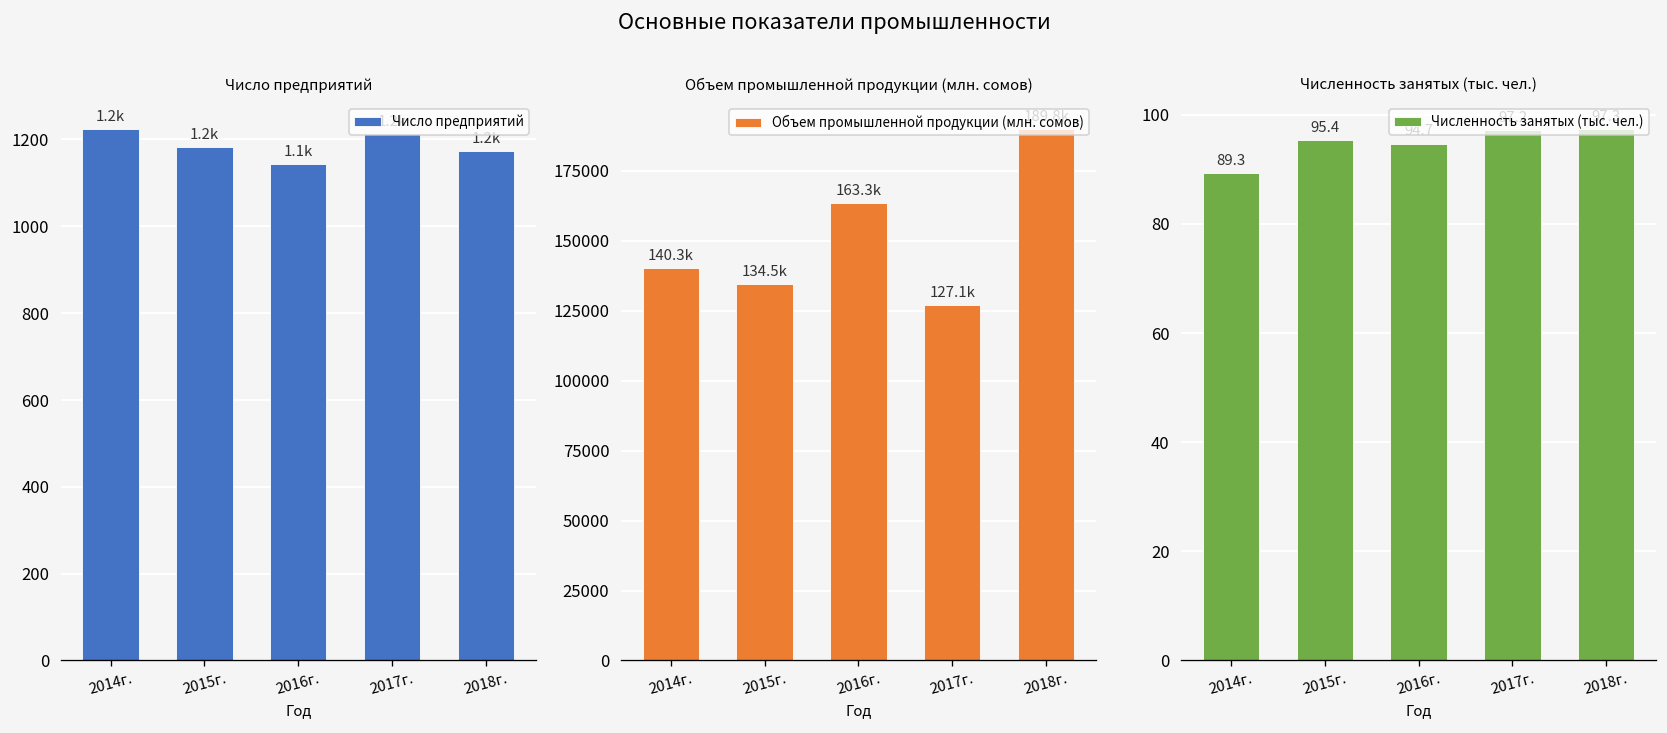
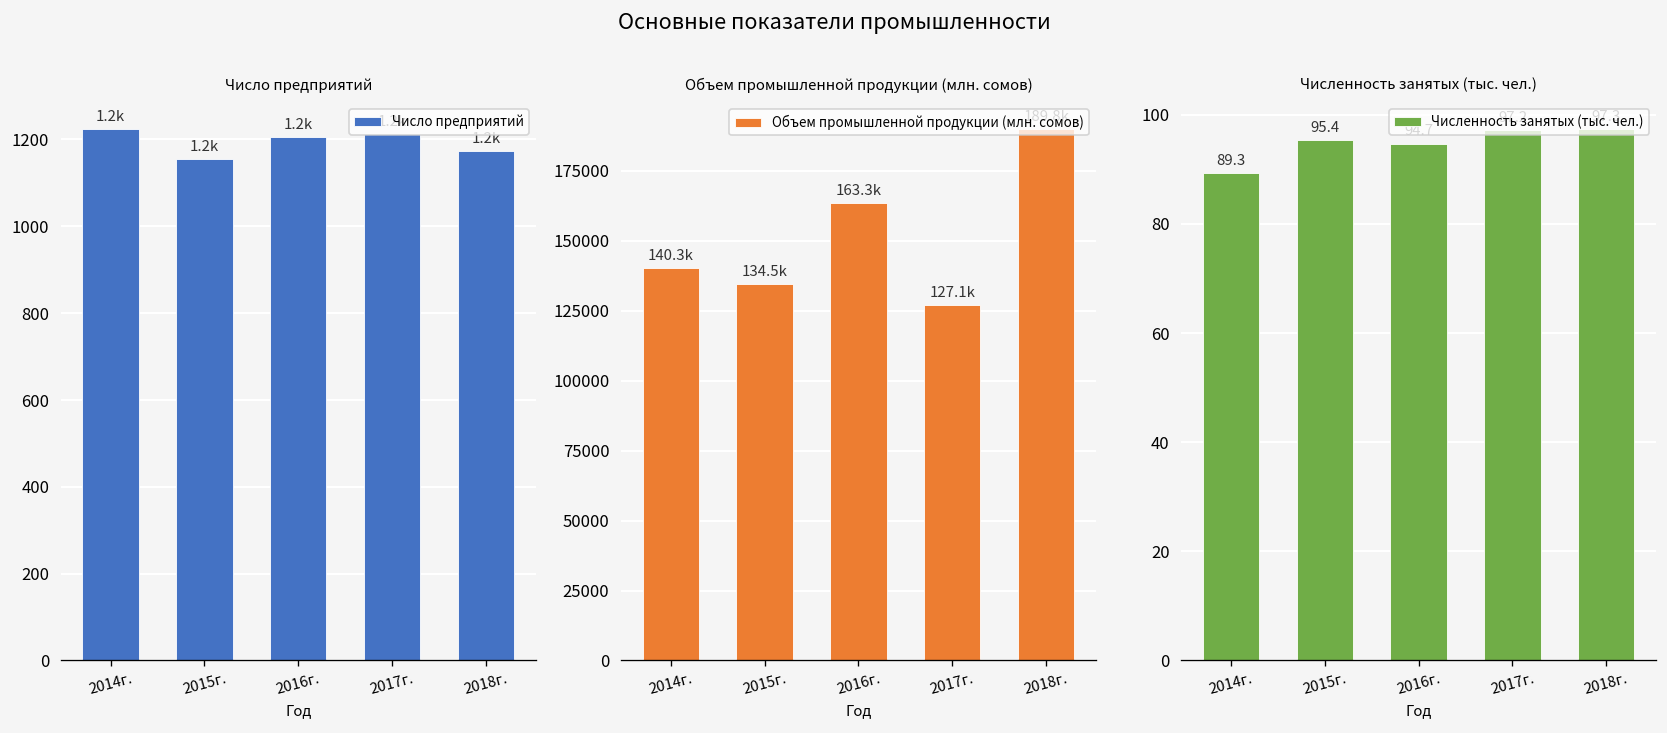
  {
    "Число предприятий": {
      "2014г.": "1.2k",
-     "2015г.": "1180",
-     "2016г.": "1.1k"
+     "2015г.": "1150",
+     "2016г.": "1.2k"
    },
    "Объем промышленной продукции (млн. сомов)": {
      "2014г.": "140.3k",
      "2015г.": "134.5k",
      "2016г.": "163.3k",
      "2017г.": "127.1k"
    },
    "Численность занятых (тыс. чел.)": {
      "2014г.": "89.3",
      "2015г.": "95.4"
    }
  }
